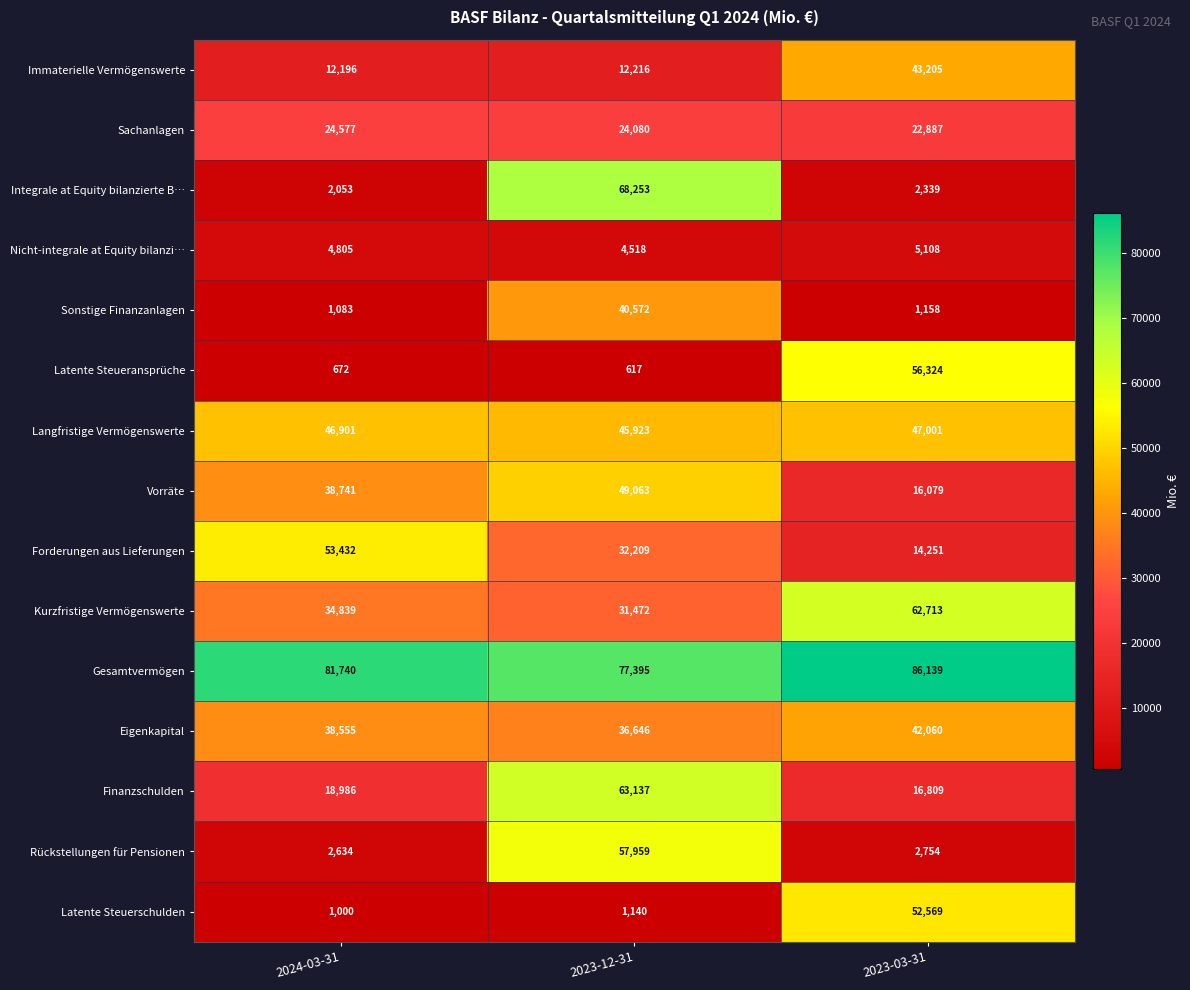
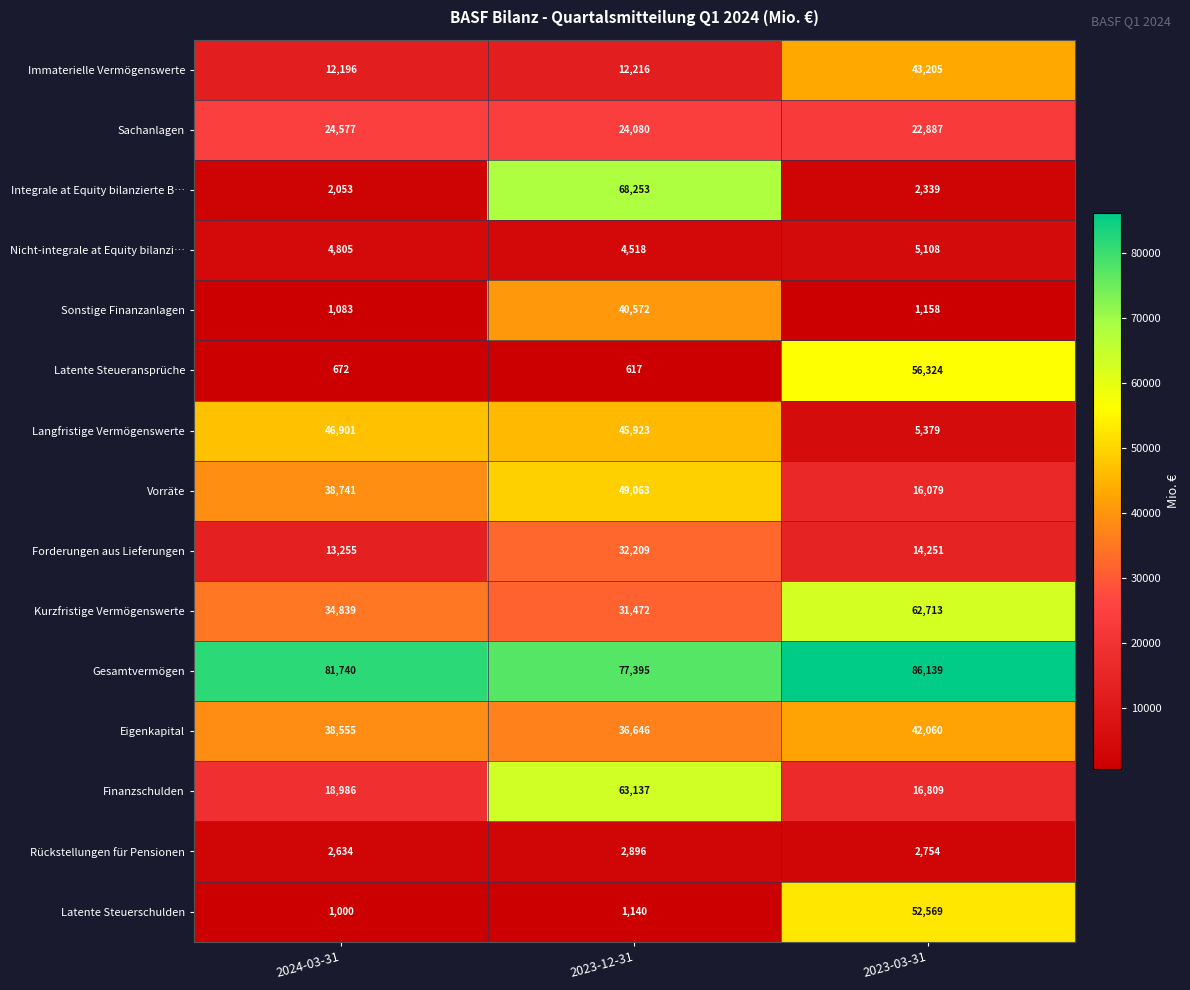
  {
    "Immaterielle Vermögenswerte": {
      "2024-03-31": "12,196",
      "2023-12-31": "12,216",
      "2023-03-31": "43,205"
    },
    "Sachanlagen": {
      "2024-03-31": "24,577",
      "2023-12-31": "24,080",
      "2023-03-31": "22,887"
    },
    "Integrale at Equity bilanzierte B…": {
      "2024-03-31": "2,053",
      "2023-12-31": "68,253",
      "2023-03-31": "2,339"
    },
    "Nicht-integrale at Equity bilanzi…": {
      "2024-03-31": "4,805",
      "2023-12-31": "4,518",
      "2023-03-31": "5,108"
    },
    "Sonstige Finanzanlagen": {
      "2024-03-31": "1,083",
      "2023-12-31": "40,572",
      "2023-03-31": "1,158"
    },
    "Latente Steueransprüche": {
      "2024-03-31": "672",
      "2023-12-31": "617",
      "2023-03-31": "56,324"
    },
    "Langfristige Vermögenswerte": {
      "2024-03-31": "46,901",
      "2023-12-31": "45,923",
-     "2023-03-31": "47,001"
+     "2023-03-31": "5,379"
    },
    "Vorräte": {
      "2024-03-31": "38,741",
      "2023-12-31": "49,063",
      "2023-03-31": "16,079"
    },
    "Forderungen aus Lieferungen": {
-     "2024-03-31": "53,432",
+     "2024-03-31": "13,255",
      "2023-12-31": "32,209",
      "2023-03-31": "14,251"
    },
    "Kurzfristige Vermögenswerte": {
      "2024-03-31": "34,839",
      "2023-12-31": "31,472",
      "2023-03-31": "62,713"
    },
    "Gesamtvermögen": {
      "2024-03-31": "81,740",
      "2023-12-31": "77,395",
      "2023-03-31": "86,139"
    },
    "Eigenkapital": {
      "2024-03-31": "38,555",
      "2023-12-31": "36,646",
      "2023-03-31": "42,060"
    },
    "Finanzschulden": {
      "2024-03-31": "18,986",
      "2023-12-31": "63,137",
      "2023-03-31": "16,809"
    },
    "Rückstellungen für Pensionen": {
      "2024-03-31": "2,634",
-     "2023-12-31": "57,959",
+     "2023-12-31": "2,896",
      "2023-03-31": "2,754"
    },
    "Latente Steuerschulden": {
      "2024-03-31": "1,000",
      "2023-12-31": "1,140",
      "2023-03-31": "52,569"
    }
  }
